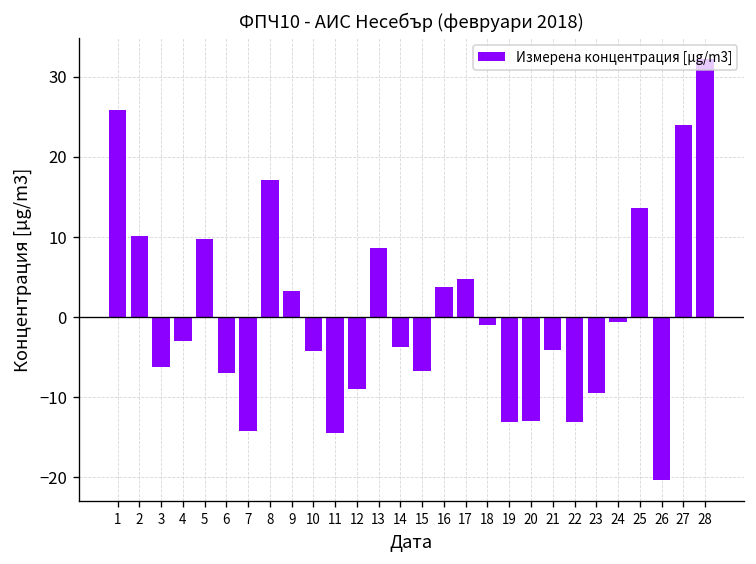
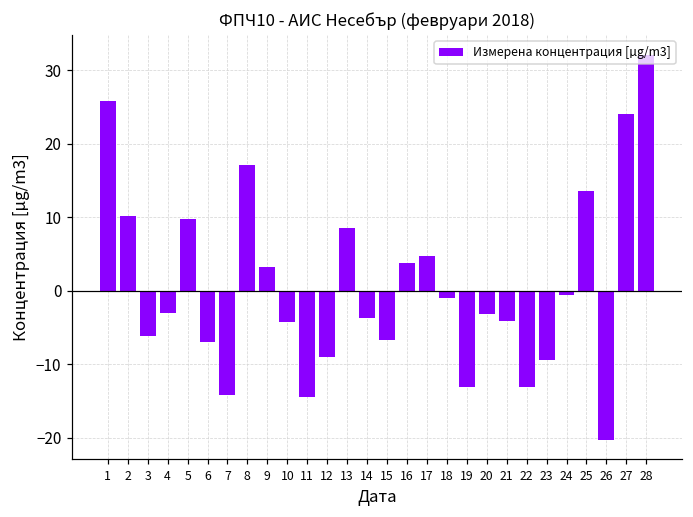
  {
    "1": 26,
    "2": 10,
    "3": -6,
    "4": -3,
    "5": 10,
    "6": -7,
    "7": -14,
    "8": 17,
    "9": 3,
    "10": -4,
    "11": -14,
    "12": -9,
    "13": 9,
    "14": -4,
    "15": -7,
    "16": 4,
    "17": 5,
    "18": -1,
    "19": -13,
-   "20": -13,
+   "20": -3,
    "21": -4,
    "22": -13,
    "23": -9,
    "24": -1,
    "25": 14,
    "26": -20,
    "27": 24
  }
